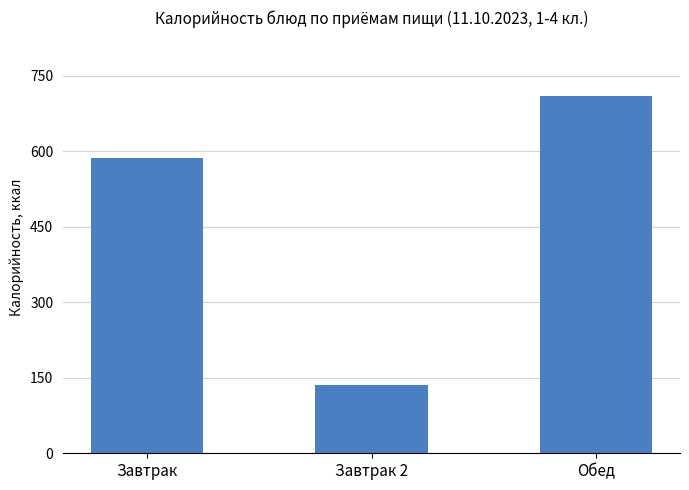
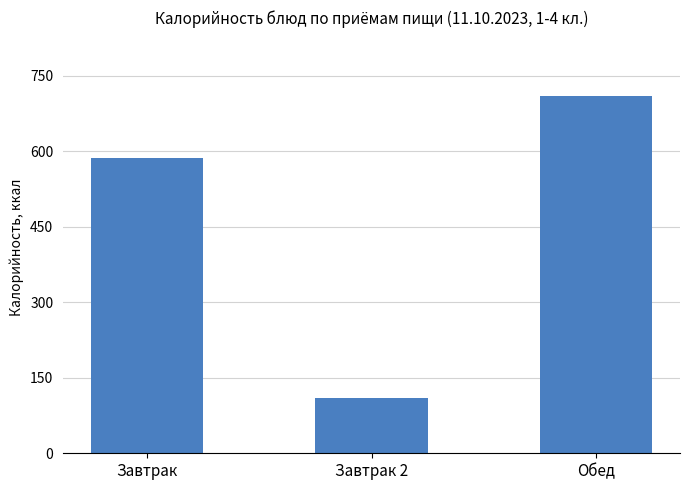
  {
    "Завтрак": 590,
-   "Завтрак 2": 140,
+   "Завтрак 2": 110,
    "Обед": 710
  }
